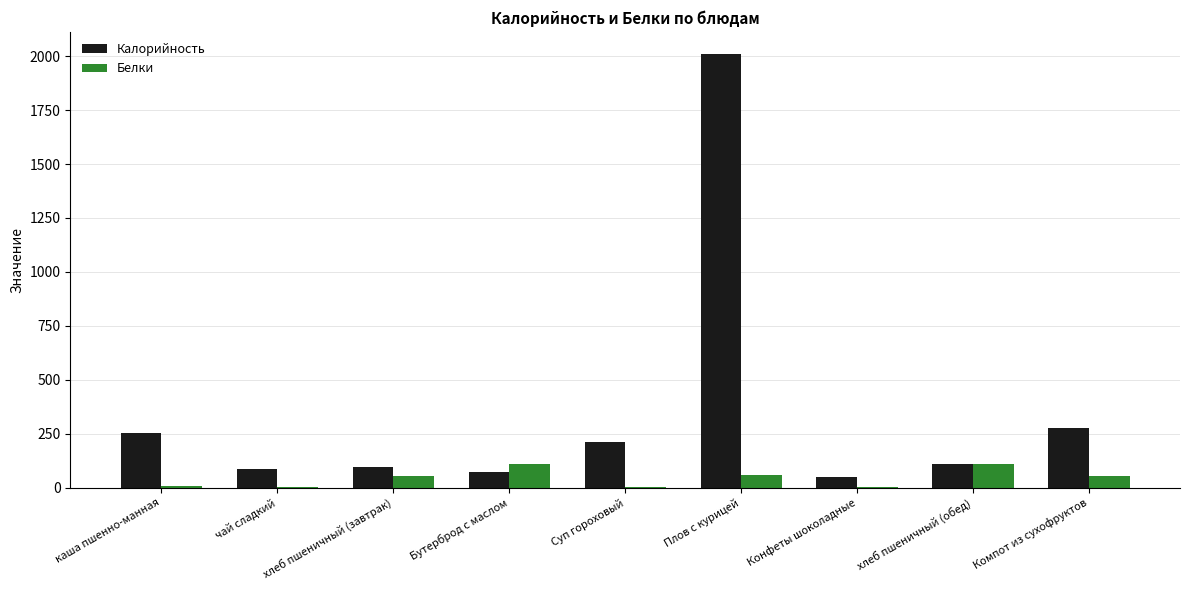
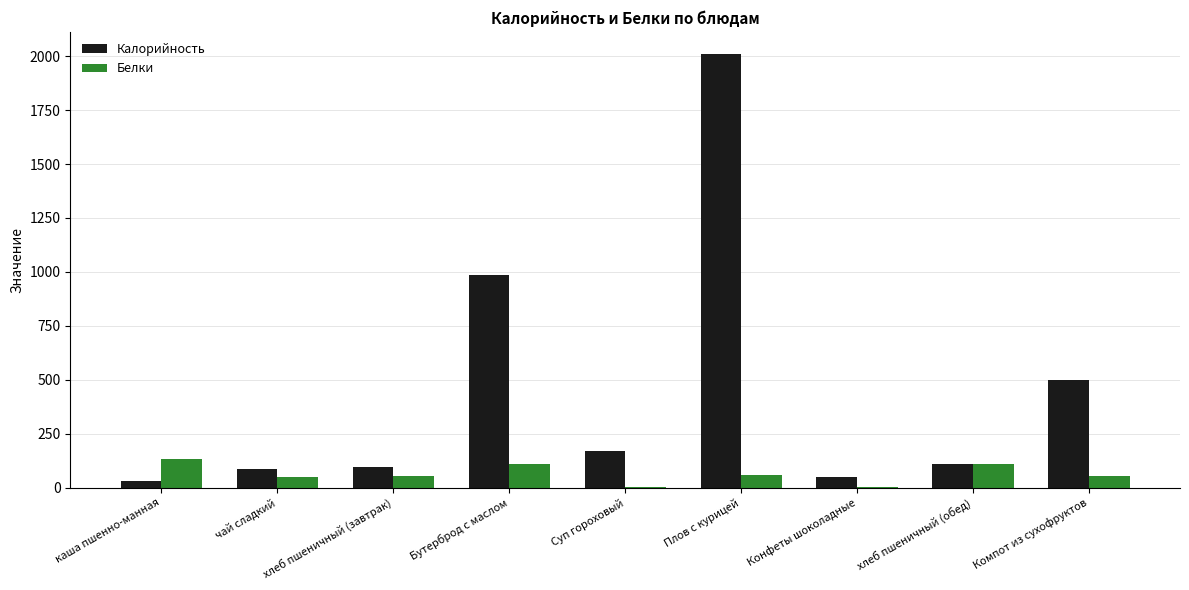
  {
    "Калорийность": {
-     "каша пшенно-манная": 250,
+     "каша пшенно-манная": 30,
      "чай сладкий": 90,
      "хлеб пшеничный (завтрак)": 100,
-     "Бутерброд с маслом": 70,
-     "Суп гороховый": 210,
+     "Бутерброд с маслом": 990,
+     "Суп гороховый": 170,
      "Плов с курицей": 2010,
      "Конфеты шоколадные": 50,
      "хлеб пшеничный (обед)": 110,
-     "Компот из сухофруктов": 280
+     "Компот из сухофруктов": 500
    },
    "Белки": {
-     "каша пшенно-манная": 10,
-     "чай сладкий": 0,
+     "каша пшенно-манная": 130,
+     "чай сладкий": 50,
      "хлеб пшеничный (завтрак)": 50,
      "Бутерброд с маслом": 110,
      "Плов с курицей": 60,
      "хлеб пшеничный (обед)": 110,
      "Компот из сухофруктов": 60
    }
  }
